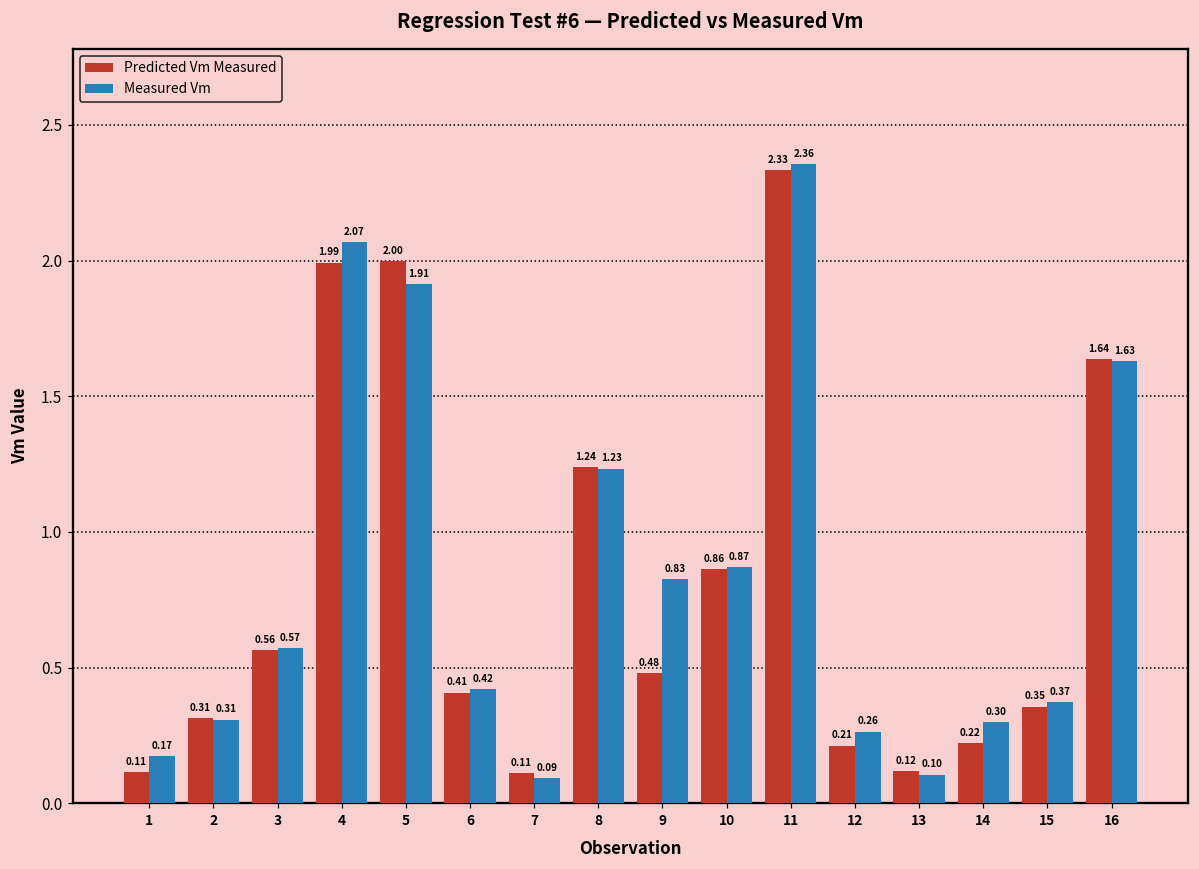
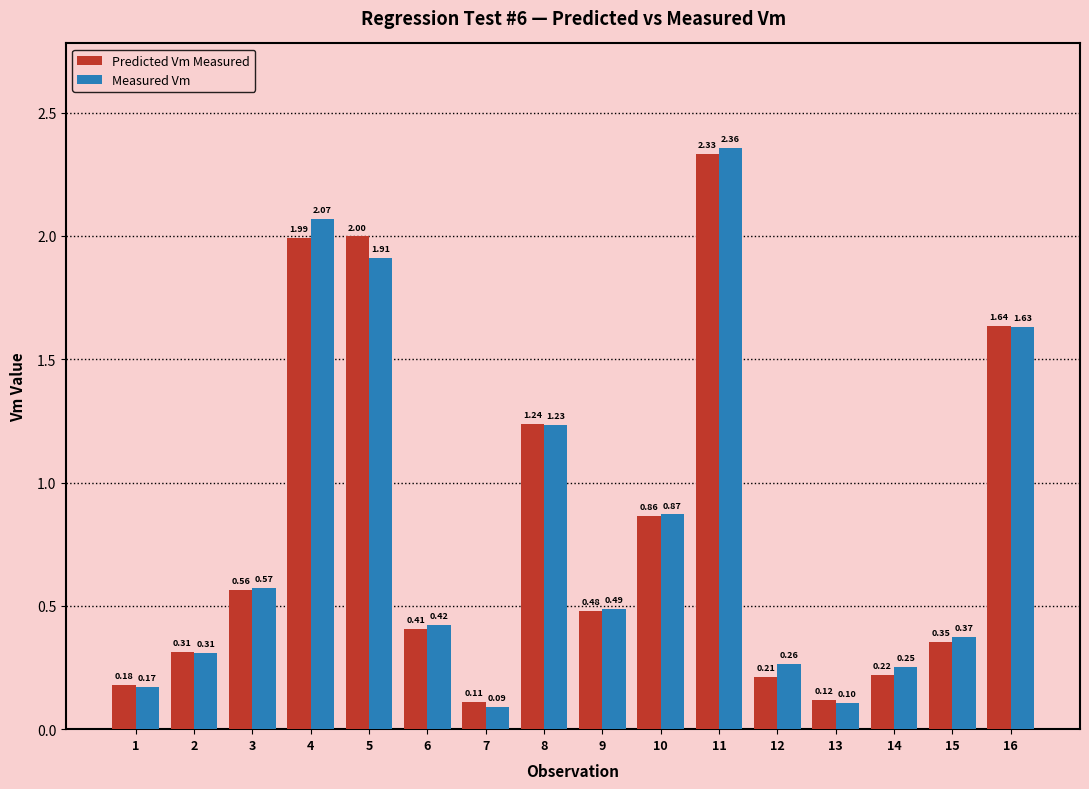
  {
    "Predicted Vm Measured": {
-     "1": 0.11,
+     "1": 0.18,
      "2": 0.31,
      "3": 0.56,
      "4": 1.99,
      "5": 2.00,
      "6": 0.41,
      "7": 0.11,
      "8": 1.24,
      "9": 0.48,
      "10": 0.86,
      "11": 2.33,
      "12": 0.21,
      "13": 0.12,
      "14": 0.22,
      "15": 0.35,
      "16": 1.64
    },
    "Measured Vm": {
      "1": 0.17,
      "2": 0.31,
      "3": 0.57,
      "4": 2.07,
      "5": 1.91,
      "6": 0.42,
      "7": 0.09,
      "8": 1.23,
-     "9": 0.83,
+     "9": 0.49,
      "10": 0.87,
      "11": 2.36,
      "12": 0.26,
      "13": 0.10,
-     "14": 0.30,
+     "14": 0.25,
      "15": 0.37,
      "16": 1.63
    }
  }
